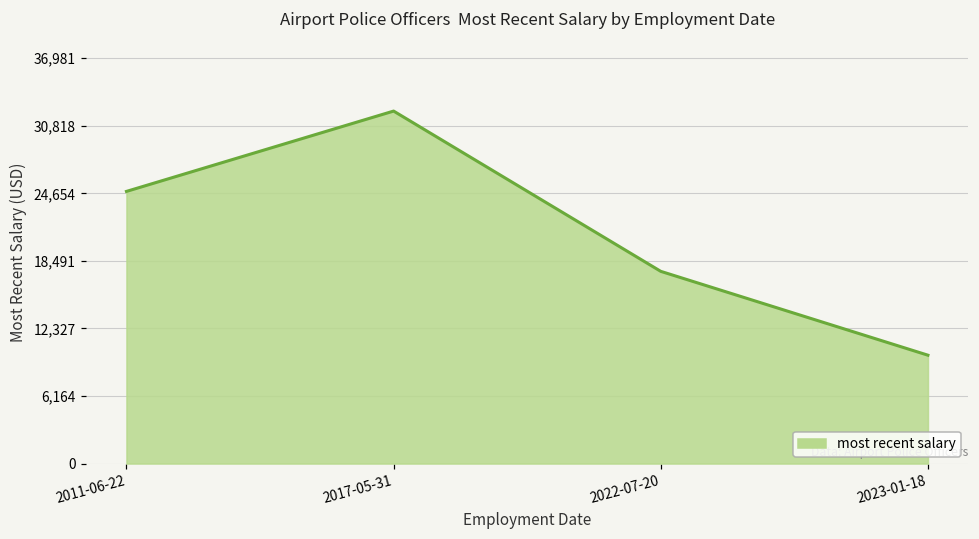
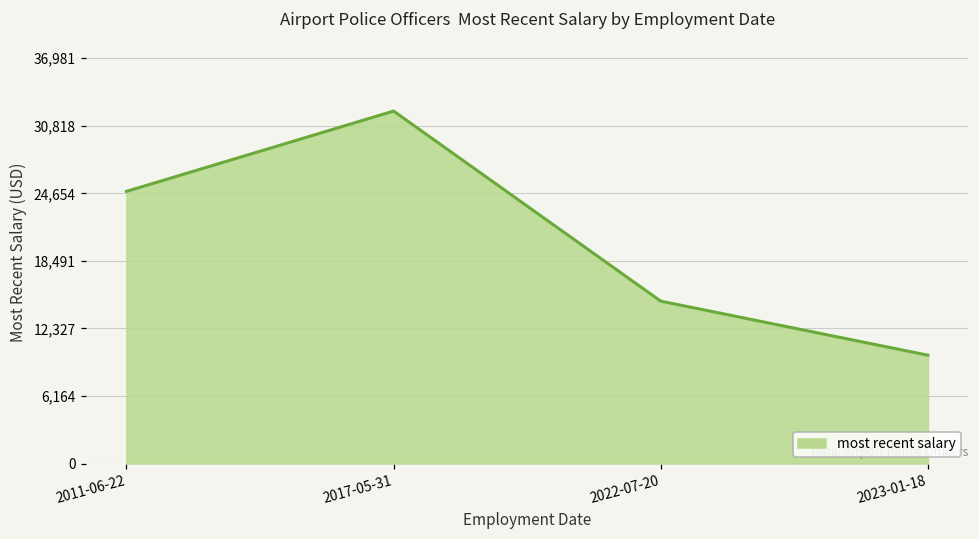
  {
    "2011-06-22": "25,000",
    "2017-05-31": "32,000",
-   "2022-07-20": "18,000",
+   "2022-07-20": "15,000",
    "2023-01-18": "10,000"
  }
